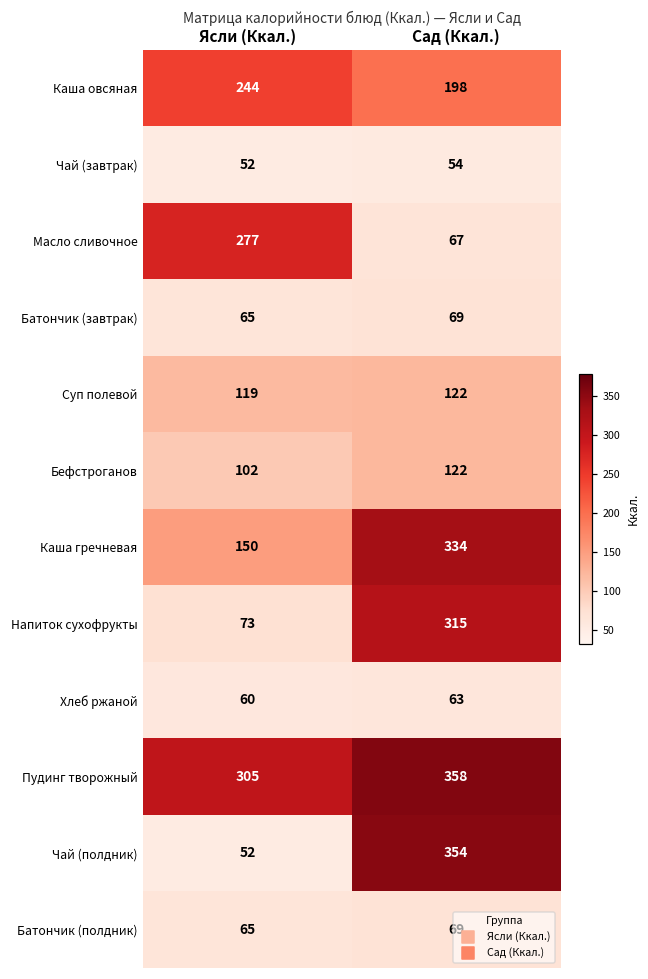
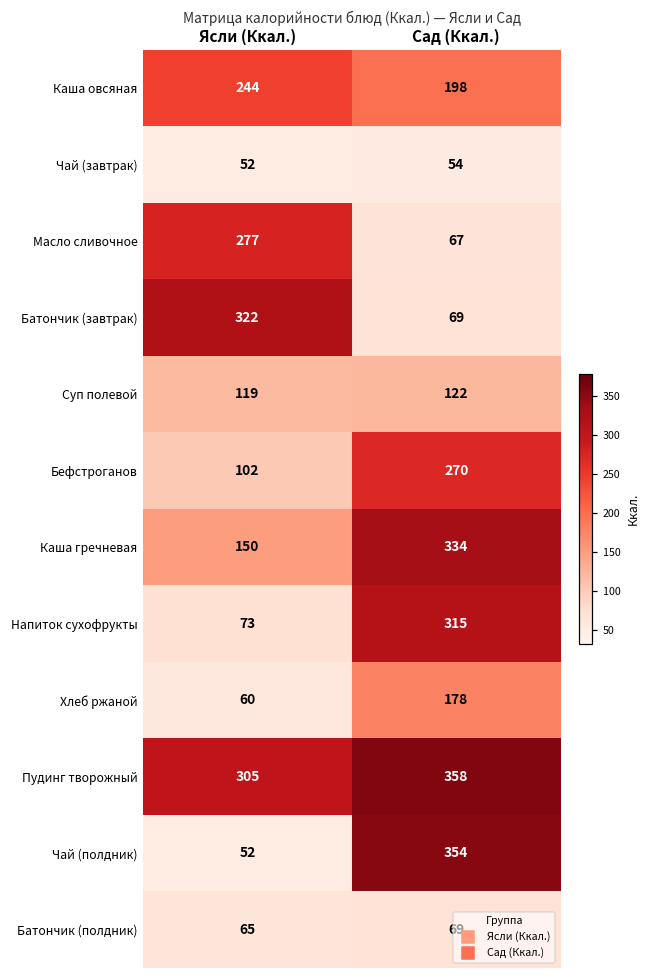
  {
    "Каша овсяная": {
      "Ясли (Ккал.)": 244,
      "Сад (Ккал.)": 198
    },
    "Чай (завтрак)": {
      "Ясли (Ккал.)": 52,
      "Сад (Ккал.)": 54
    },
    "Масло сливочное": {
      "Ясли (Ккал.)": 277,
      "Сад (Ккал.)": 67
    },
    "Батончик (завтрак)": {
-     "Ясли (Ккал.)": 65,
+     "Ясли (Ккал.)": 322,
      "Сад (Ккал.)": 69
    },
    "Суп полевой": {
      "Ясли (Ккал.)": 119,
      "Сад (Ккал.)": 122
    },
    "Бефстроганов": {
      "Ясли (Ккал.)": 102,
-     "Сад (Ккал.)": 122
+     "Сад (Ккал.)": 270
    },
    "Каша гречневая": {
      "Ясли (Ккал.)": 150,
      "Сад (Ккал.)": 334
    },
    "Напиток сухофрукты": {
      "Ясли (Ккал.)": 73,
      "Сад (Ккал.)": 315
    },
    "Хлеб ржаной": {
      "Ясли (Ккал.)": 60,
-     "Сад (Ккал.)": 63
+     "Сад (Ккал.)": 178
    },
    "Пудинг творожный": {
      "Ясли (Ккал.)": 305,
      "Сад (Ккал.)": 358
    },
    "Чай (полдник)": {
      "Ясли (Ккал.)": 52,
      "Сад (Ккал.)": 354
    },
    "Батончик (полдник)": {
      "Ясли (Ккал.)": 65
    }
  }
